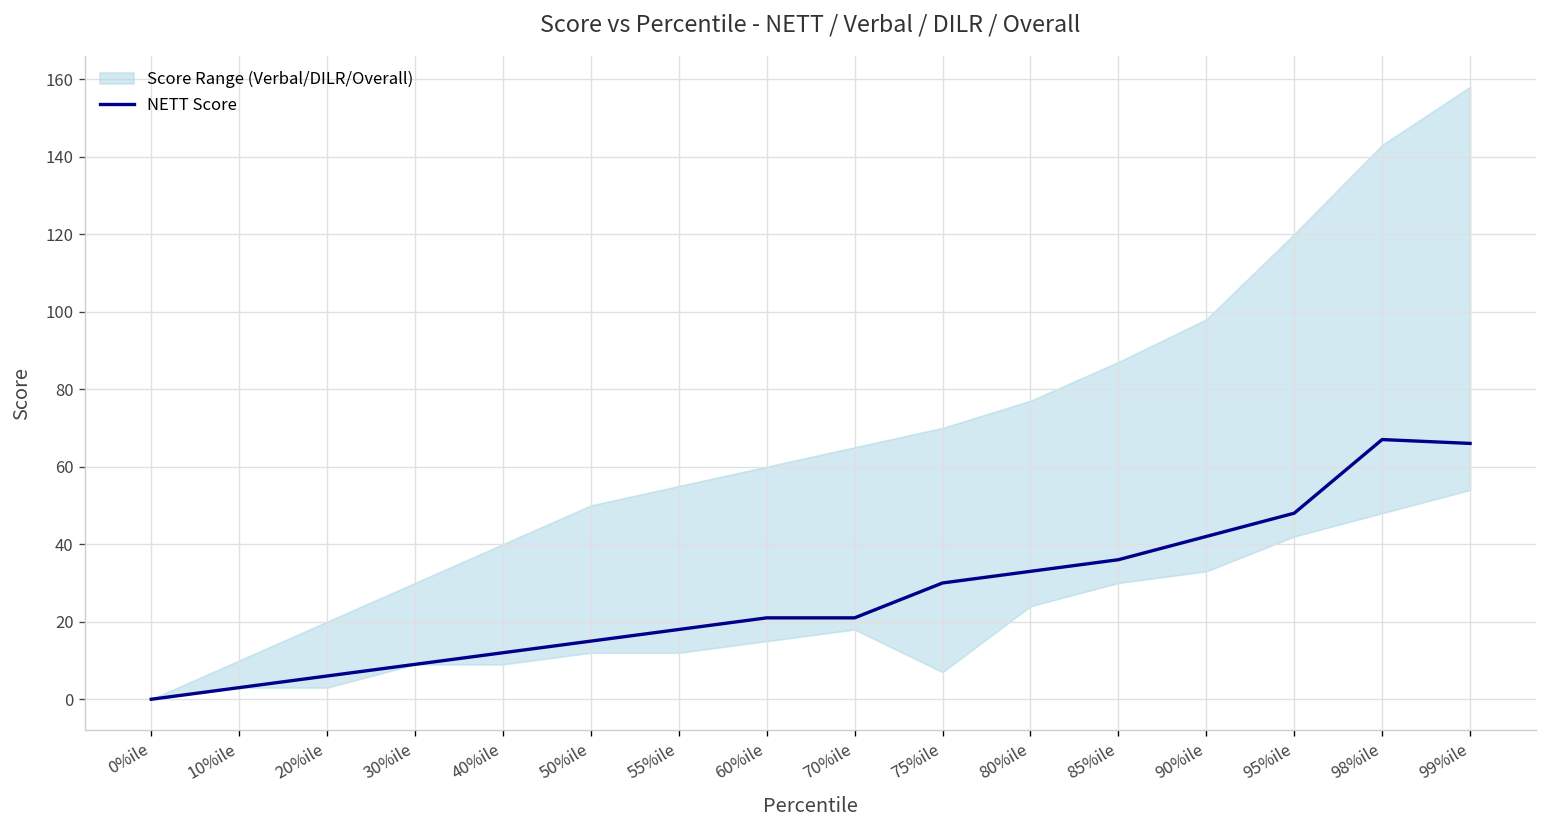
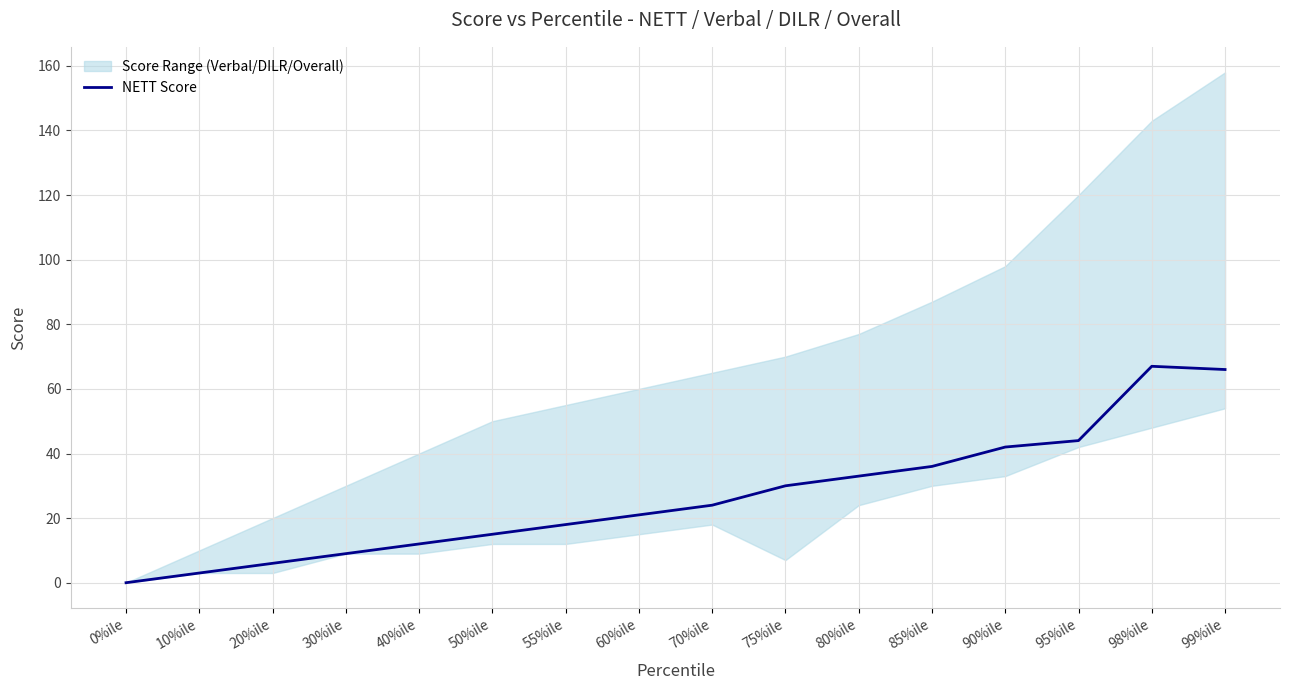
  {
    "NETT Score": {
      "10%ile": 3,
      "20%ile": 6,
      "30%ile": 9,
      "40%ile": 12,
      "50%ile": 15,
      "55%ile": 18,
      "60%ile": 21,
-     "70%ile": 21,
+     "70%ile": 24,
      "75%ile": 30,
      "80%ile": 33,
      "85%ile": 36,
      "90%ile": 42,
-     "95%ile": 48,
+     "95%ile": 44,
      "98%ile": 67,
      "99%ile": 66
    }
  }
